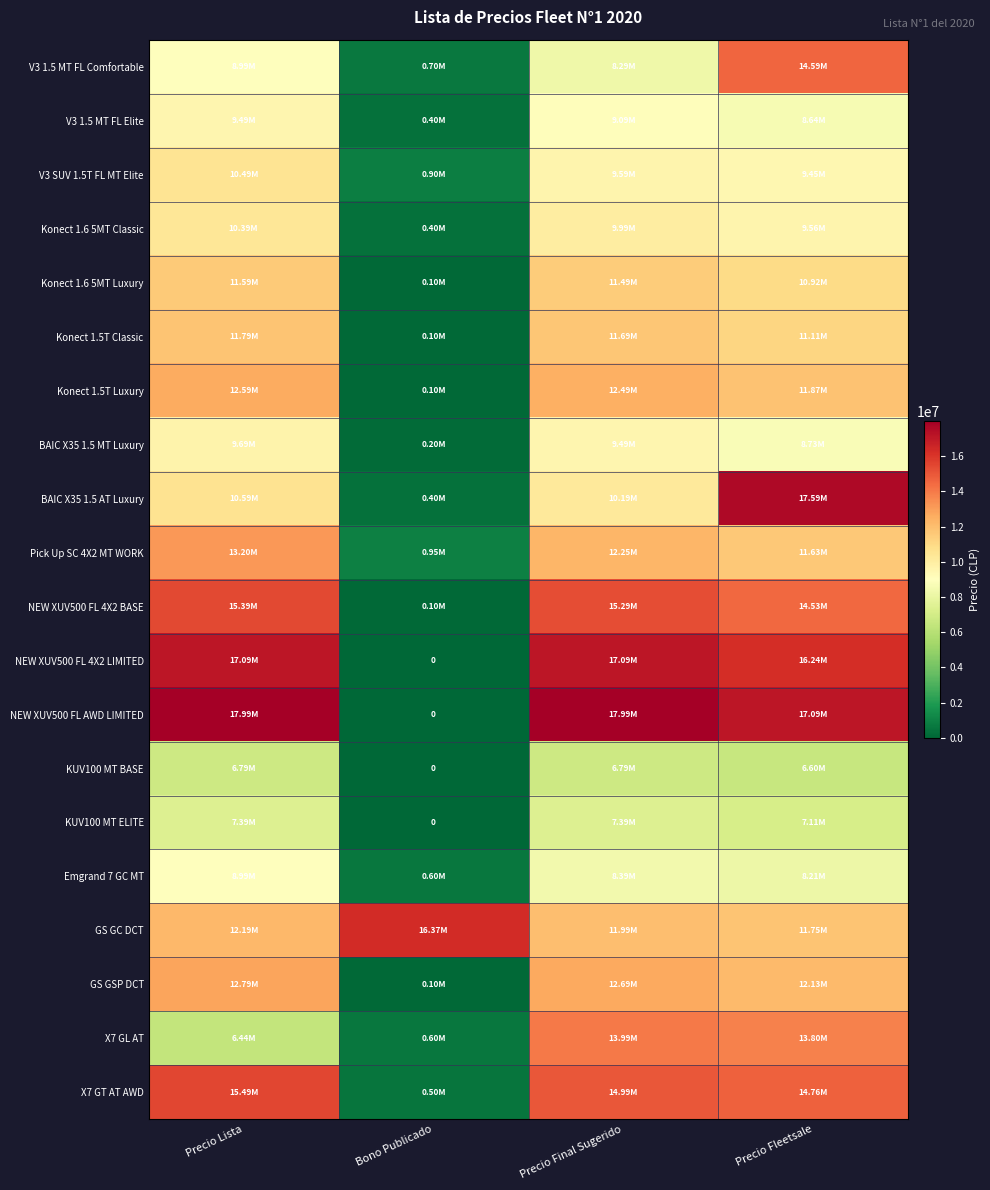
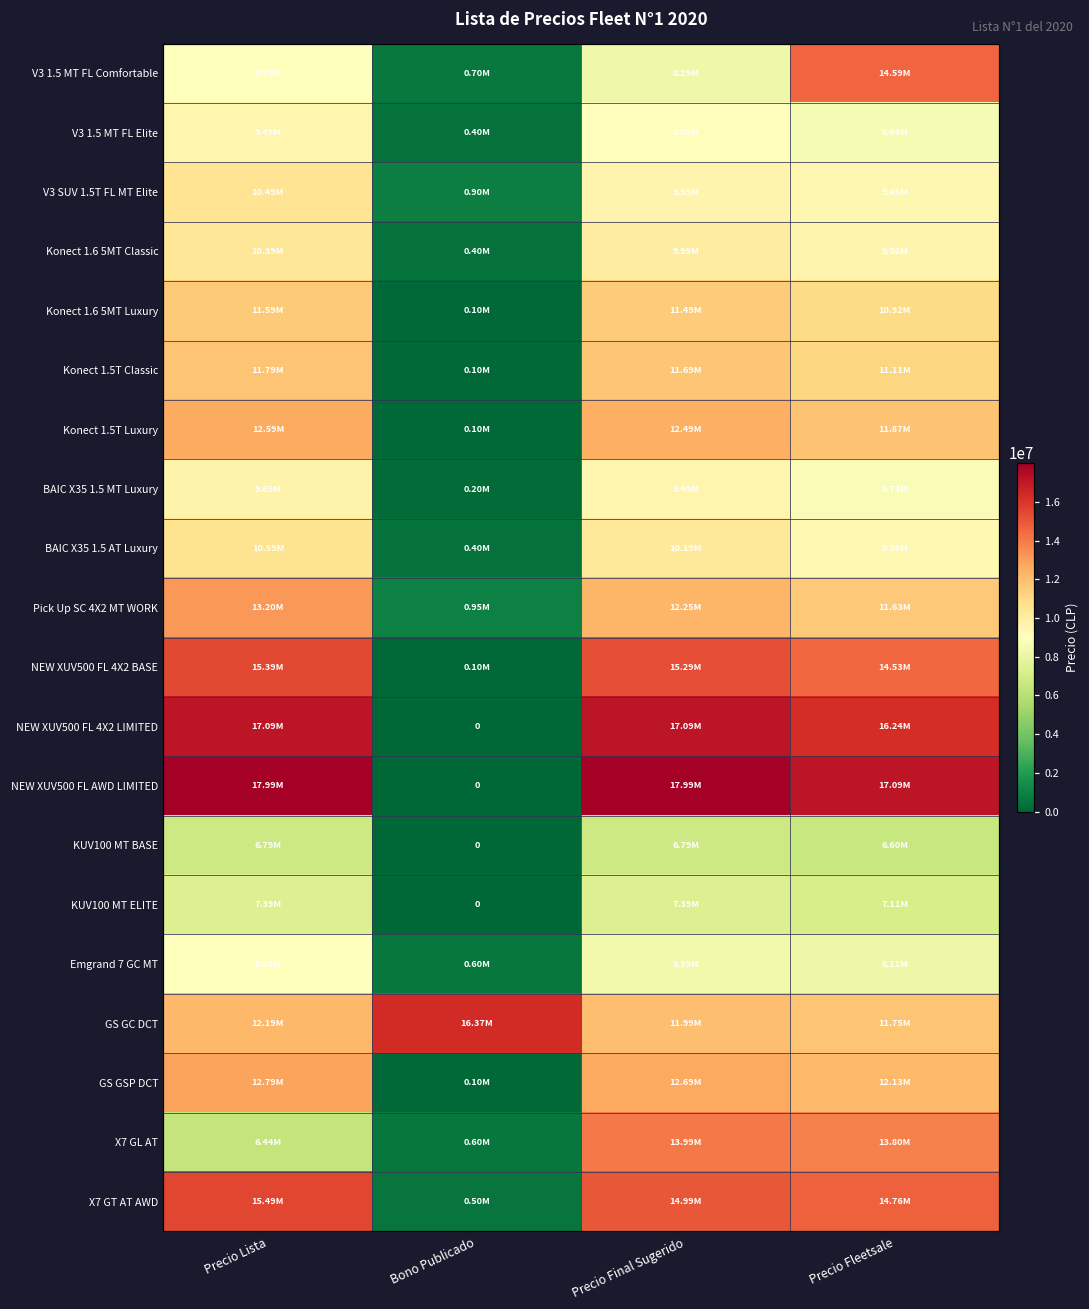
  {
    "V3 1.5 MT FL Comfortable": {
      "Precio Lista": "8.99M",
      "Bono Publicado": "0.70M",
      "Precio Final Sugerido": "8.29M",
      "Precio Fleetsale": "14.59M"
    },
    "V3 1.5 MT FL Elite": {
      "Precio Lista": "9.49M",
      "Bono Publicado": "0.40M",
      "Precio Final Sugerido": "9.09M",
      "Precio Fleetsale": "8.64M"
    },
    "V3 SUV 1.5T FL MT Elite": {
      "Precio Lista": "10.49M",
      "Bono Publicado": "0.90M",
      "Precio Final Sugerido": "9.59M",
      "Precio Fleetsale": "9.45M"
    },
    "Konect 1.6 5MT Classic": {
      "Precio Lista": "10.39M",
      "Bono Publicado": "0.40M",
      "Precio Final Sugerido": "9.99M",
      "Precio Fleetsale": "9.56M"
    },
    "Konect 1.6 5MT Luxury": {
      "Precio Lista": "11.59M",
      "Bono Publicado": "0.10M",
      "Precio Final Sugerido": "11.49M",
      "Precio Fleetsale": "10.92M"
    },
    "Konect 1.5T Classic": {
      "Precio Lista": "11.79M",
      "Bono Publicado": "0.10M",
      "Precio Final Sugerido": "11.69M",
      "Precio Fleetsale": "11.11M"
    },
    "Konect 1.5T Luxury": {
      "Precio Lista": "12.59M",
      "Bono Publicado": "0.10M",
      "Precio Final Sugerido": "12.49M",
      "Precio Fleetsale": "11.87M"
    },
    "BAIC X35 1.5 MT Luxury": {
      "Precio Lista": "9.69M",
      "Bono Publicado": "0.20M",
      "Precio Final Sugerido": "9.49M",
      "Precio Fleetsale": "8.73M"
    },
    "BAIC X35 1.5 AT Luxury": {
      "Precio Lista": "10.59M",
      "Bono Publicado": "0.40M",
      "Precio Final Sugerido": "10.19M",
-     "Precio Fleetsale": "17.59M"
+     "Precio Fleetsale": "9.38M"
    },
    "Pick Up SC 4X2 MT WORK": {
      "Precio Lista": "13.20M",
      "Bono Publicado": "0.95M",
      "Precio Final Sugerido": "12.25M",
      "Precio Fleetsale": "11.63M"
    },
    "NEW XUV500 FL 4X2 BASE": {
      "Precio Lista": "15.39M",
      "Bono Publicado": "0.10M",
      "Precio Final Sugerido": "15.29M",
      "Precio Fleetsale": "14.53M"
    },
    "NEW XUV500 FL 4X2 LIMITED": {
      "Precio Lista": "17.09M",
      "Bono Publicado": "0",
      "Precio Final Sugerido": "17.09M",
      "Precio Fleetsale": "16.24M"
    },
    "NEW XUV500 FL AWD LIMITED": {
      "Precio Lista": "17.99M",
      "Bono Publicado": "0",
      "Precio Final Sugerido": "17.99M",
      "Precio Fleetsale": "17.09M"
    },
    "KUV100 MT BASE": {
      "Precio Lista": "6.79M",
      "Bono Publicado": "0",
      "Precio Final Sugerido": "6.79M",
      "Precio Fleetsale": "6.60M"
    },
    "KUV100 MT ELITE": {
      "Precio Lista": "7.39M",
      "Bono Publicado": "0",
      "Precio Final Sugerido": "7.39M",
      "Precio Fleetsale": "7.11M"
    },
    "Emgrand 7 GC MT": {
      "Precio Lista": "8.99M",
      "Bono Publicado": "0.60M",
      "Precio Final Sugerido": "8.39M",
      "Precio Fleetsale": "8.21M"
    },
    "GS GC DCT": {
      "Precio Lista": "12.19M",
      "Bono Publicado": "16.37M",
      "Precio Final Sugerido": "11.99M",
      "Precio Fleetsale": "11.75M"
    },
    "GS GSP DCT": {
      "Precio Lista": "12.79M",
      "Bono Publicado": "0.10M",
      "Precio Final Sugerido": "12.69M",
      "Precio Fleetsale": "12.13M"
    },
    "X7 GL AT": {
      "Precio Lista": "6.44M",
      "Bono Publicado": "0.60M",
      "Precio Final Sugerido": "13.99M",
      "Precio Fleetsale": "13.80M"
    },
    "X7 GT AT AWD": {
      "Precio Lista": "15.49M",
      "Bono Publicado": "0.50M",
      "Precio Final Sugerido": "14.99M",
      "Precio Fleetsale": "14.76M"
    }
  }
